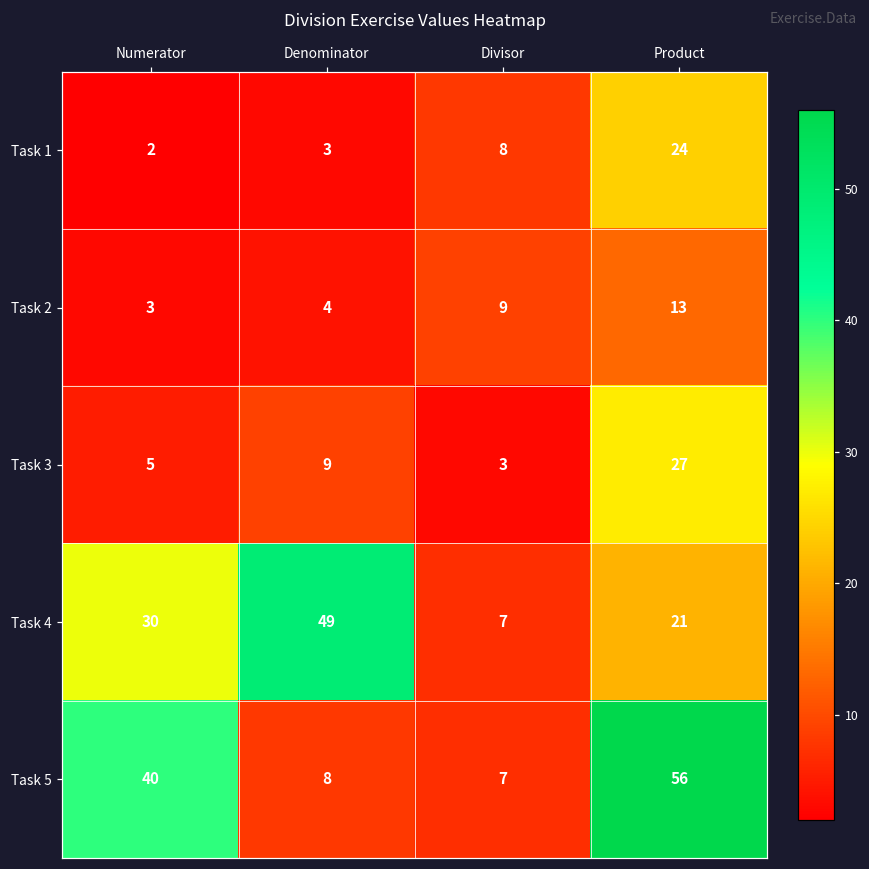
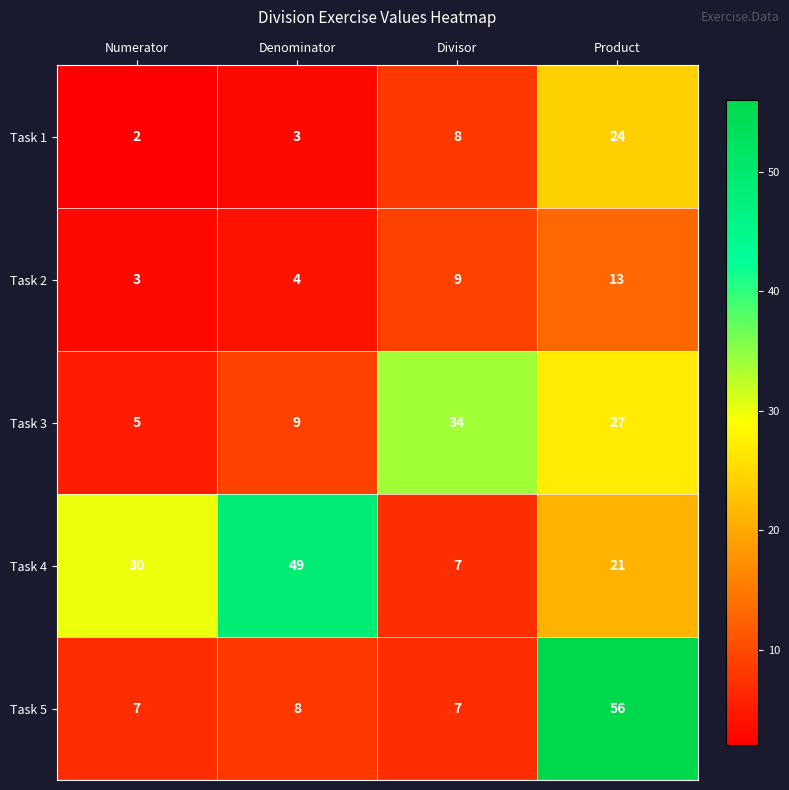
  {
    "Task 1": {
      "Numerator": 2,
      "Denominator": 3,
      "Divisor": 8,
      "Product": 24
    },
    "Task 2": {
      "Numerator": 3,
      "Denominator": 4,
      "Divisor": 9,
      "Product": 13
    },
    "Task 3": {
      "Numerator": 5,
      "Denominator": 9,
-     "Divisor": 3,
+     "Divisor": 34,
      "Product": 27
    },
    "Task 4": {
      "Numerator": 30,
      "Denominator": 49,
      "Divisor": 7,
      "Product": 21
    },
    "Task 5": {
-     "Numerator": 40,
+     "Numerator": 7,
      "Denominator": 8,
      "Divisor": 7,
      "Product": 56
    }
  }
